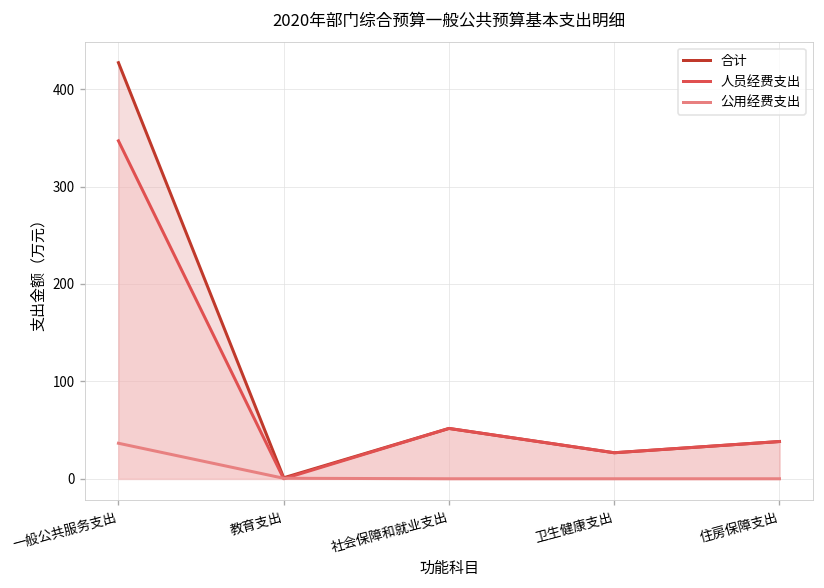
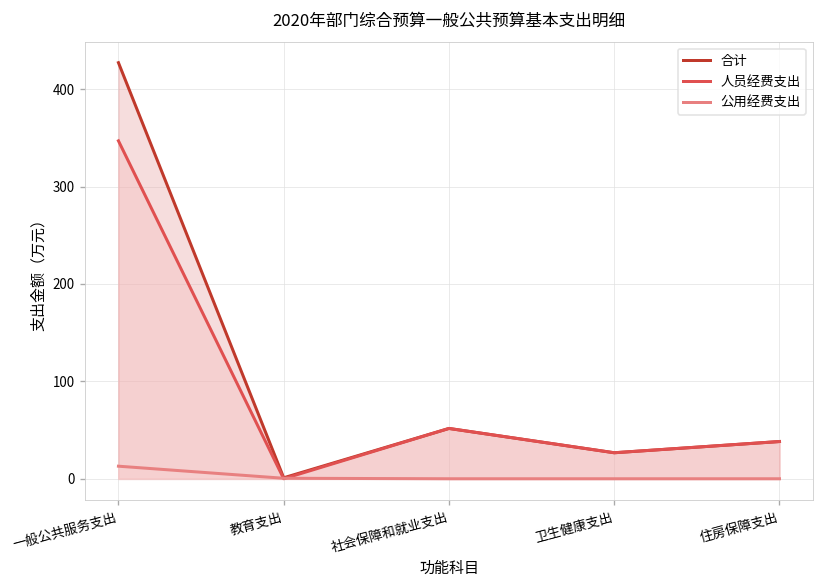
  {
    "公用经费支出": {
-     "一般公共服务支出": 40,
+     "一般公共服务支出": 10,
      "社会保障和就业支出": 0,
      "卫生健康支出": 0,
      "住房保障支出": 0
    }
  }
